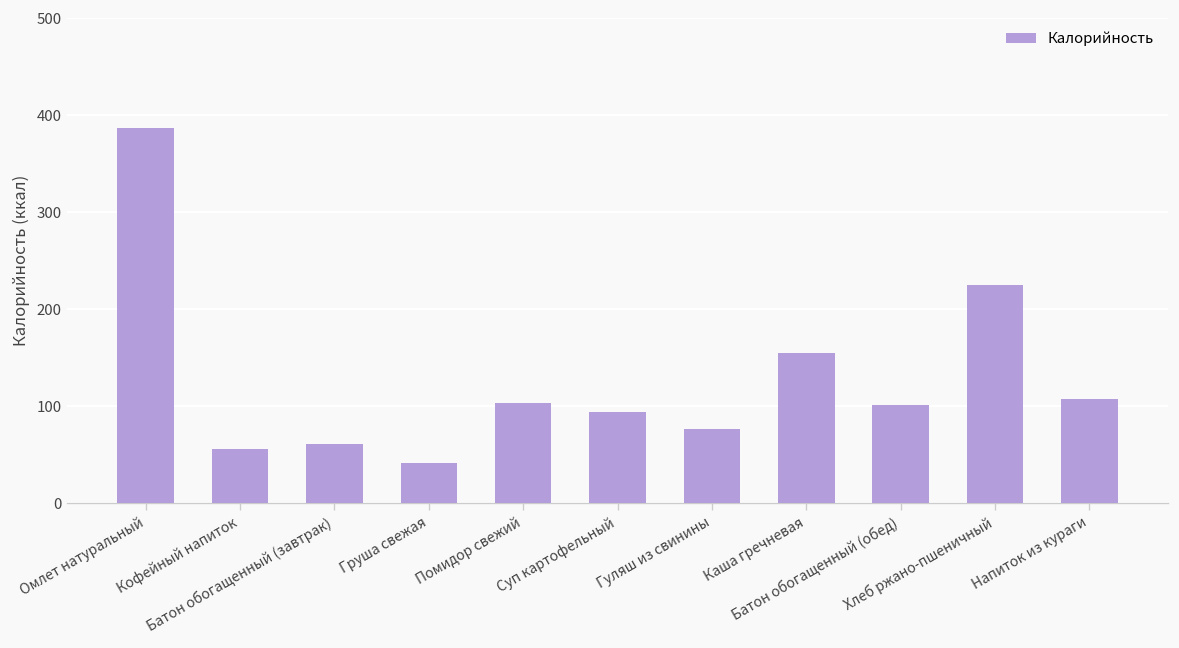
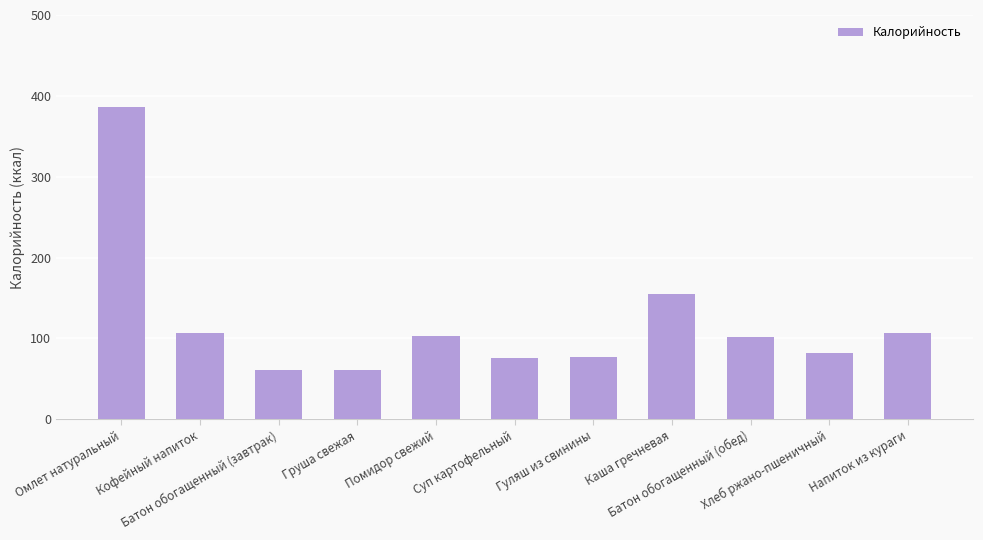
  {
    "Омлет натуральный": 390,
-   "Кофейный напиток": 60,
+   "Кофейный напиток": 110,
    "Батон обогащенный (завтрак)": 60,
-   "Груша свежая": 40,
+   "Груша свежая": 60,
    "Помидор свежий": 100,
-   "Суп картофельный": 90,
+   "Суп картофельный": 80,
    "Гуляш из свинины": 80,
    "Каша гречневая": 150,
    "Батон обогащенный (обед)": 100,
-   "Хлеб ржано-пшеничный": 220,
+   "Хлеб ржано-пшеничный": 80,
    "Напиток из кураги": 110
  }
